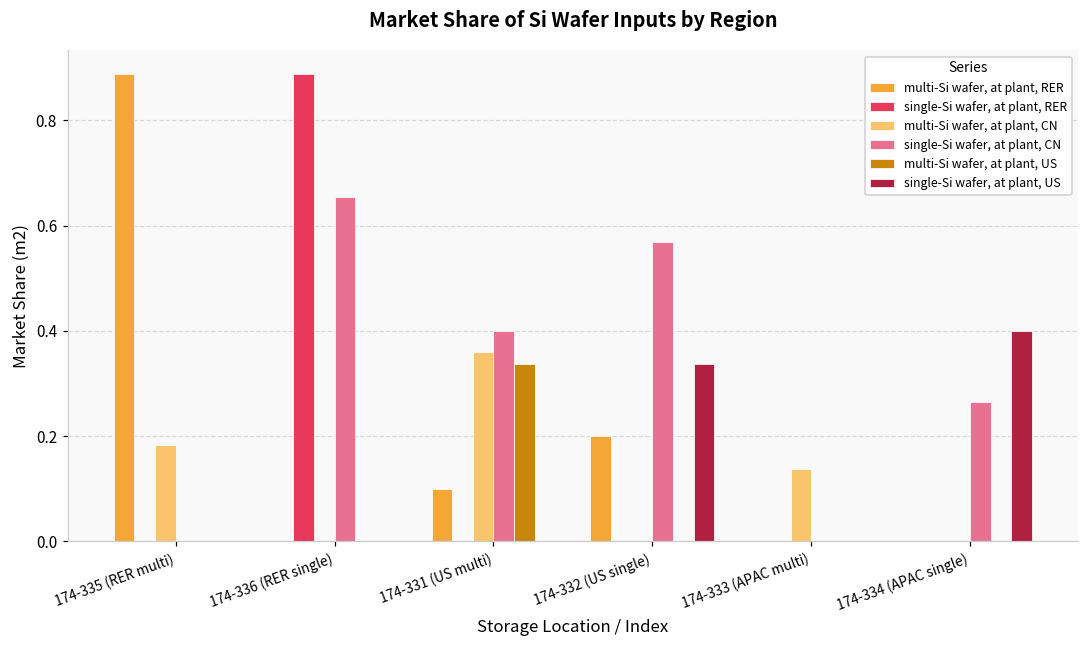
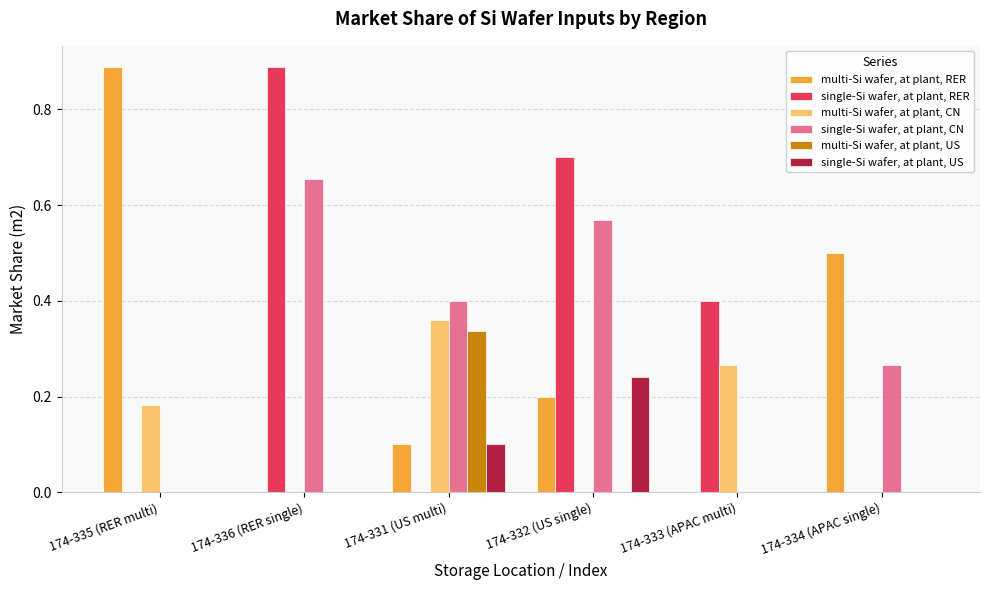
  {
    "multi-Si wafer, at plant, RER": {
      "174-335 (RER multi)": 0.89,
      "174-336 (RER single)": 0.0,
      "174-331 (US multi)": 0.1,
      "174-332 (US single)": 0.2,
      "174-333 (APAC multi)": 0.0,
-     "174-334 (APAC single)": 0.0
+     "174-334 (APAC single)": 0.5
    },
    "single-Si wafer, at plant, RER": {
      "174-335 (RER multi)": 0.0,
      "174-336 (RER single)": 0.89,
      "174-331 (US multi)": 0.0,
-     "174-332 (US single)": 0.0,
-     "174-333 (APAC multi)": 0.0,
+     "174-332 (US single)": 0.7,
+     "174-333 (APAC multi)": 0.4,
      "174-334 (APAC single)": 0.0
    },
    "multi-Si wafer, at plant, CN": {
      "174-335 (RER multi)": 0.18,
      "174-336 (RER single)": 0.00,
      "174-331 (US multi)": 0.36,
      "174-332 (US single)": 0.00,
-     "174-333 (APAC multi)": 0.14,
+     "174-333 (APAC multi)": 0.27,
      "174-334 (APAC single)": 0.00
    },
    "single-Si wafer, at plant, CN": {
      "174-335 (RER multi)": 0.00,
      "174-336 (RER single)": 0.65,
      "174-331 (US multi)": 0.40,
      "174-332 (US single)": 0.57,
      "174-333 (APAC multi)": 0.00,
      "174-334 (APAC single)": 0.27
    },
    "multi-Si wafer, at plant, US": {
      "174-335 (RER multi)": 0.00,
      "174-336 (RER single)": 0.00,
      "174-331 (US multi)": 0.34,
      "174-332 (US single)": 0.00,
      "174-333 (APAC multi)": 0.00,
      "174-334 (APAC single)": 0.00
    },
    "single-Si wafer, at plant, US": {
      "174-335 (RER multi)": 0.00,
      "174-336 (RER single)": 0.00,
-     "174-331 (US multi)": 0.0,
-     "174-332 (US single)": 0.34,
+     "174-331 (US multi)": 0.1,
+     "174-332 (US single)": 0.24,
      "174-333 (APAC multi)": 0.00,
-     "174-334 (APAC single)": 0.4
+     "174-334 (APAC single)": 0.0
    }
  }
